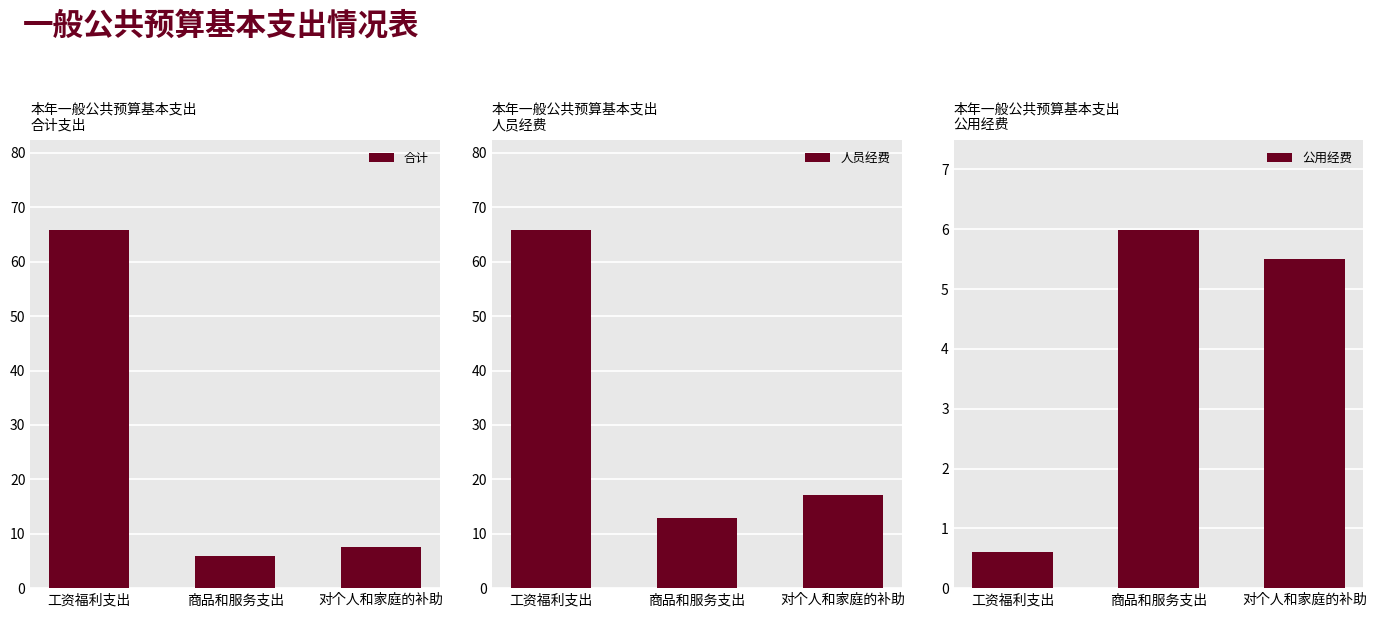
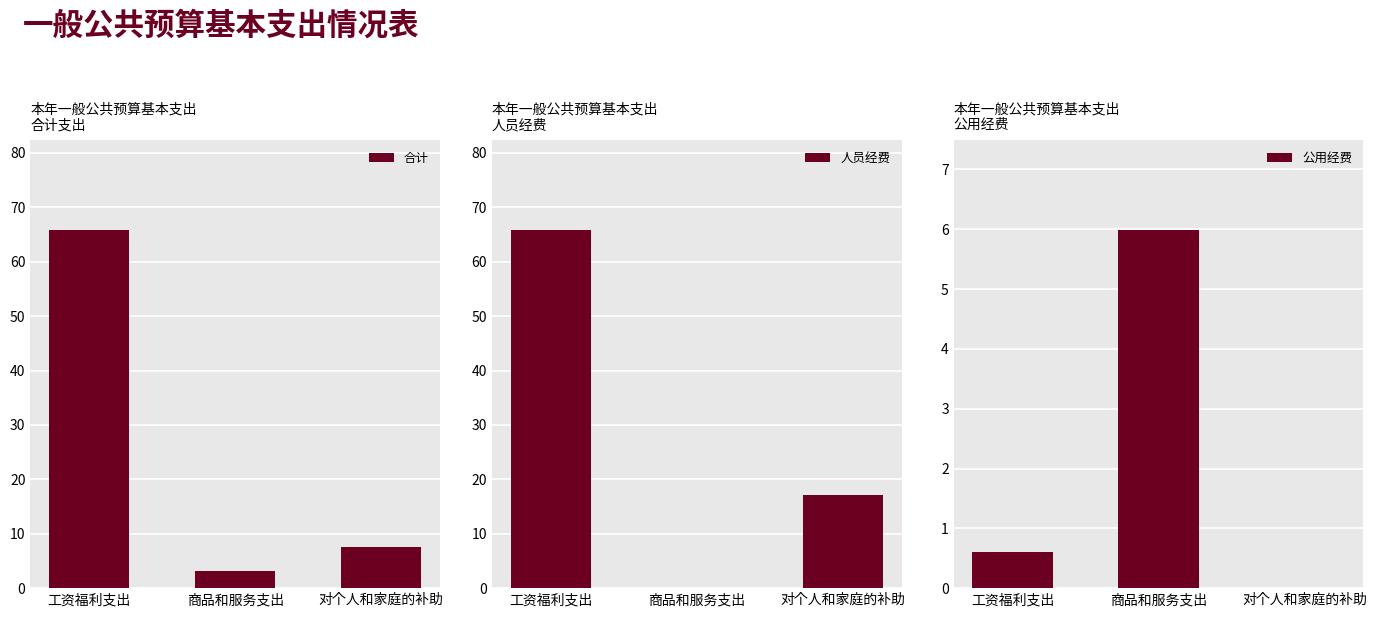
  {
    "本年一般公共预算基本支出 合计支出": {
      "工资福利支出": 66,
-     "商品和服务支出": 6,
+     "商品和服务支出": 3,
      "对个人和家庭的补助": 8
    },
    "本年一般公共预算基本支出 人员经费": {
      "工资福利支出": 66,
-     "商品和服务支出": 13,
+     "商品和服务支出": 0,
      "对个人和家庭的补助": 17
    },
    "本年一般公共预算基本支出 公用经费": {
      "工资福利支出": 0.6,
      "商品和服务支出": 6.0,
-     "对个人和家庭的补助": 5.5
+     "对个人和家庭的补助": 0.0
    }
  }
